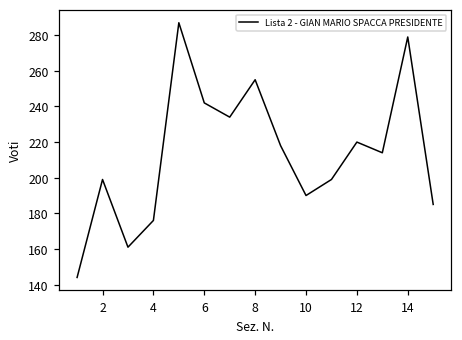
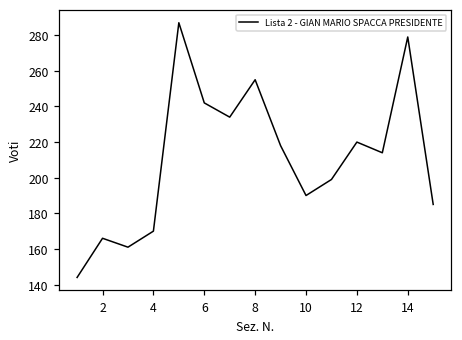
  {
-   "2": 199,
-   "4": 176,
+   "2": 166,
+   "4": 170,
    "6": 242,
    "8": 255,
    "10": 190,
    "12": 220,
    "14": 279
  }
